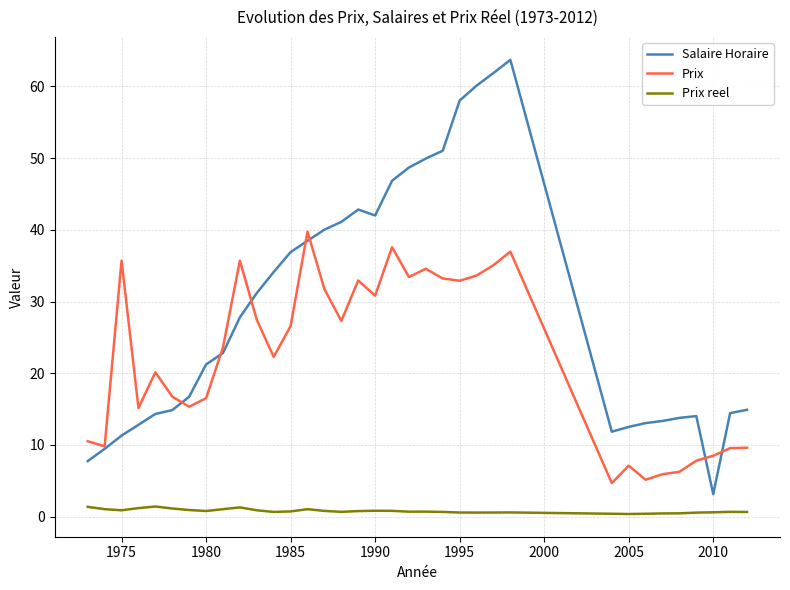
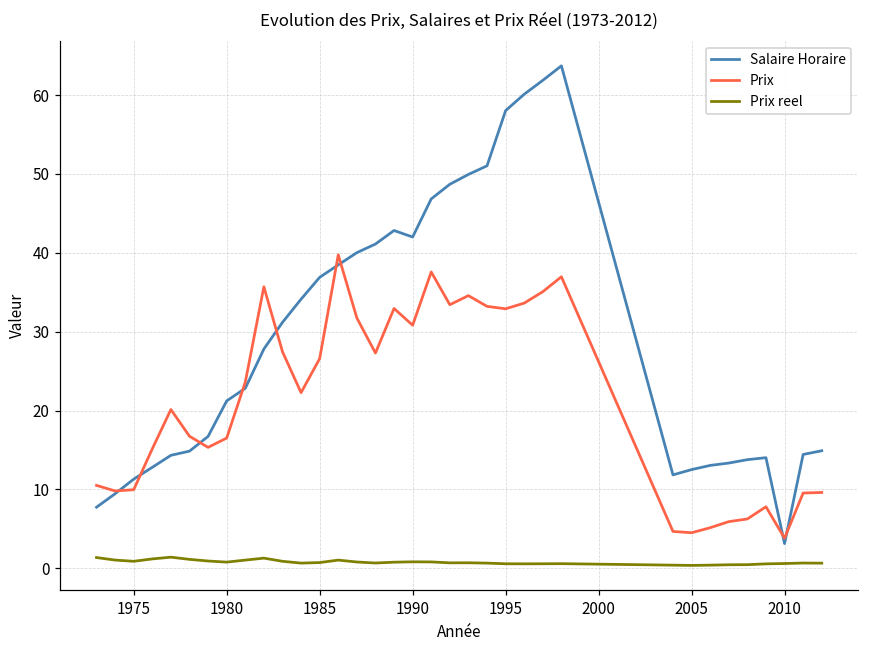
  {
    "Salaire Horaire": {
      "1975": 11,
      "1980": 21,
      "1985": 37,
      "1990": 42,
      "1995": 58,
      "2005": 13,
      "2010": 3
    },
    "Prix": {
-     "1975": 36,
+     "1975": 10,
      "1980": 17,
      "1985": 27,
      "1990": 31,
      "1995": 33,
-     "2005": 7,
-     "2010": 8
+     "2005": 5,
+     "2010": 4
    },
    "Prix reel": {
      "1975": 1,
      "1980": 1,
      "1985": 1,
      "1990": 1,
      "1995": 1,
      "2005": 0,
      "2010": 1
    }
  }
